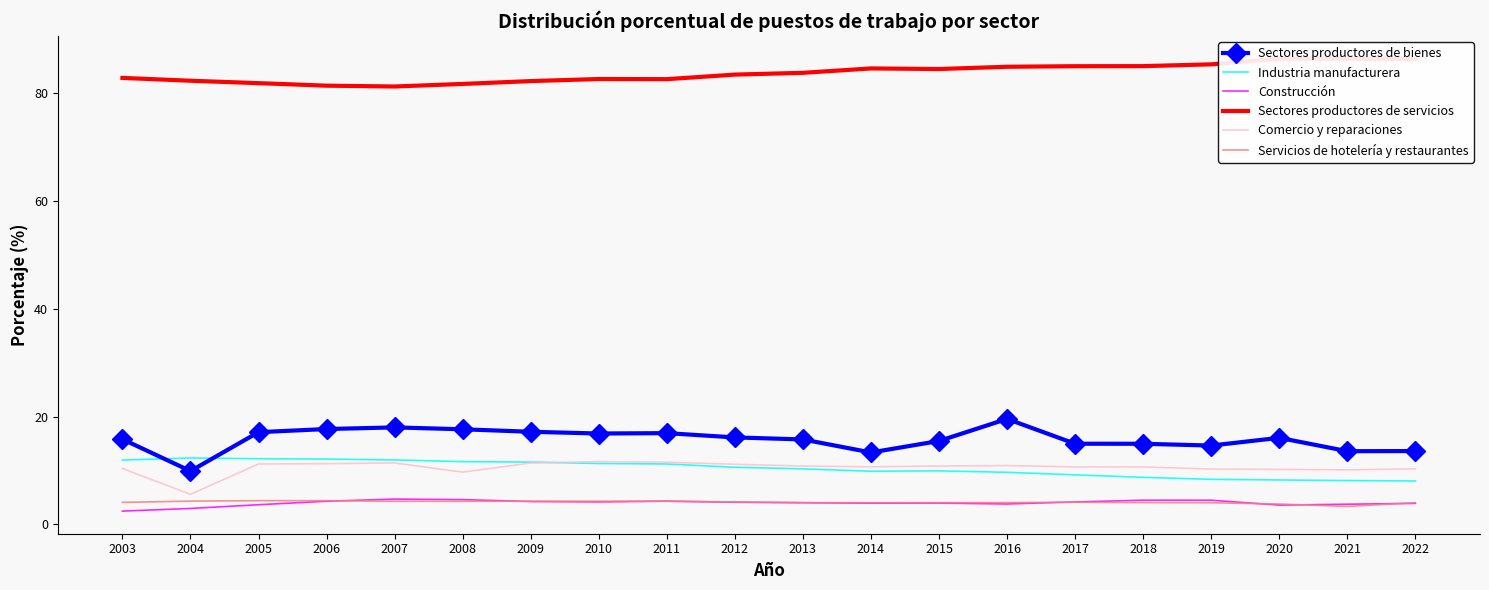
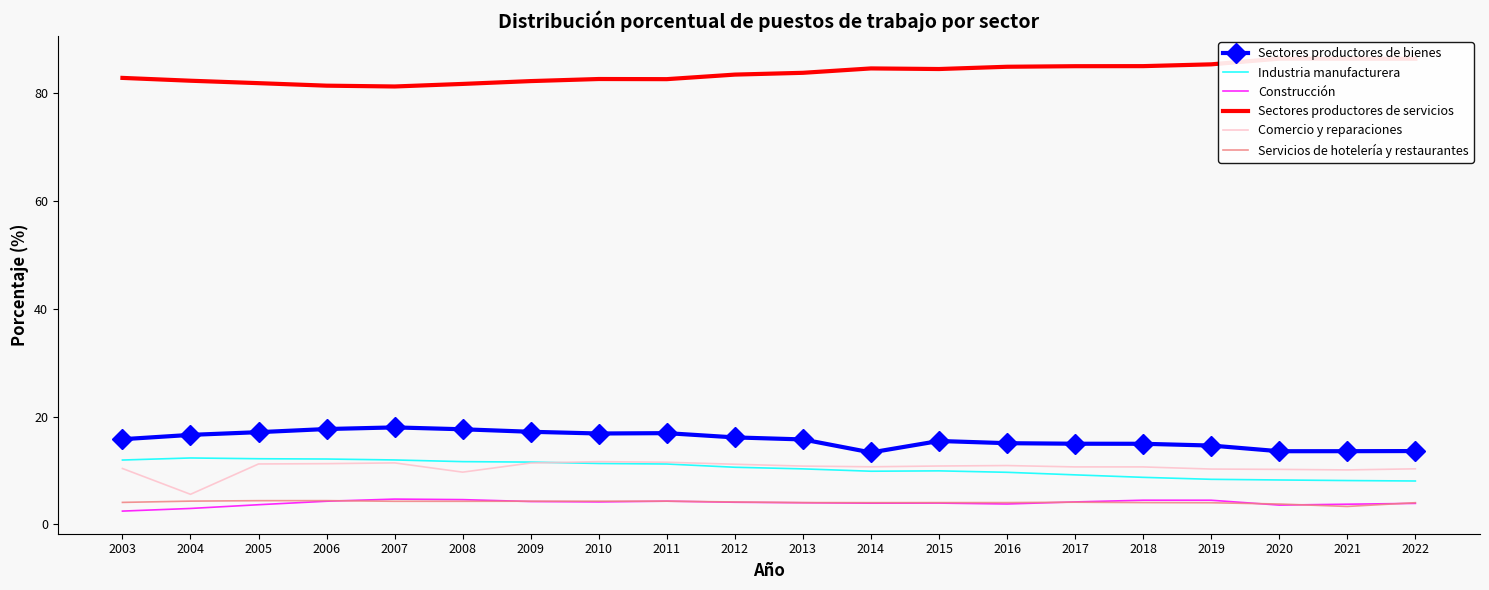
  {
    "Sectores productores de bienes": {
      "2003": 16,
-     "2004": 10,
+     "2004": 17,
      "2005": 17,
      "2006": 18,
      "2007": 18,
      "2008": 18,
      "2009": 17,
      "2010": 17,
      "2011": 17,
      "2012": 16,
      "2013": 16,
      "2014": 13,
      "2015": 15,
-     "2016": 20,
+     "2016": 15,
      "2017": 15,
      "2018": 15,
      "2019": 15,
-     "2020": 16,
+     "2020": 14,
      "2021": 14,
      "2022": 14
    },
    "Industria manufacturera": {
      "2003": 12,
      "2004": 12,
      "2005": 12,
      "2006": 12,
      "2007": 12,
      "2008": 12,
      "2012": 11,
      "2013": 10,
      "2014": 10,
      "2015": 10,
      "2016": 10,
      "2017": 9,
      "2018": 9,
      "2019": 8,
      "2020": 8,
      "2021": 8,
      "2022": 8
    },
    "Construcción": {
      "2003": 2,
      "2004": 3,
      "2005": 4
    },
    "Sectores productores de servicios": {
      "2003": 83,
      "2004": 82,
      "2005": 82,
      "2006": 81,
      "2007": 81,
      "2008": 82,
      "2009": 82,
      "2010": 83,
      "2011": 83,
      "2012": 83,
      "2013": 84,
      "2014": 85,
      "2015": 84,
      "2016": 85,
      "2017": 85,
      "2018": 85,
      "2019": 85
    },
    "Comercio y reparaciones": {
      "2003": 10,
      "2004": 6,
      "2005": 11,
      "2006": 11,
      "2007": 11,
      "2008": 10,
      "2012": 11,
      "2013": 11,
      "2014": 11,
      "2015": 11,
      "2016": 11,
      "2017": 11,
      "2018": 11,
      "2019": 10,
      "2020": 10,
      "2021": 10,
      "2022": 10
    },
    "Servicios de hotelería y restaurantes": {
      "2003": 4,
      "2004": 4,
      "2005": 4
    }
  }
